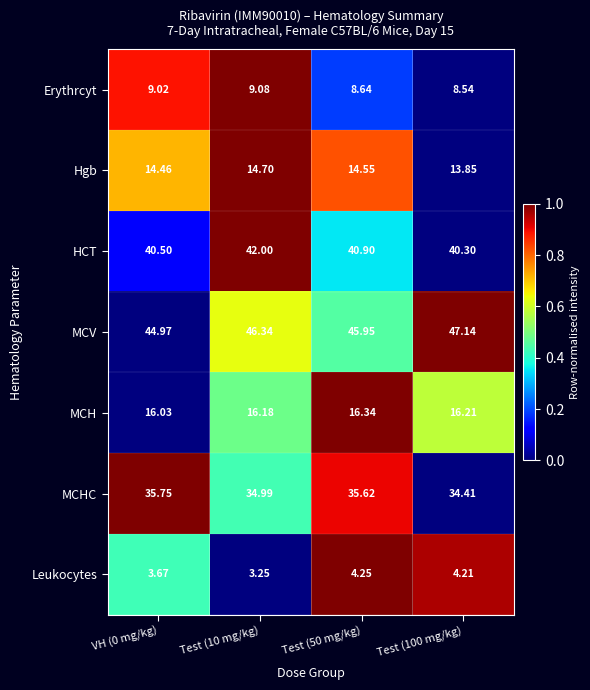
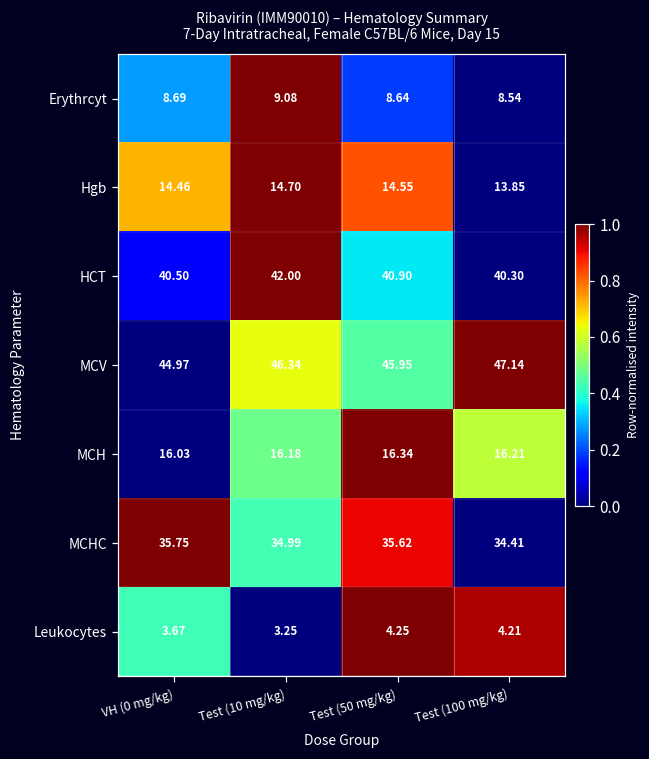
  {
    "Erythrcyt": {
-     "VH (0 mg/kg)": 9.02,
+     "VH (0 mg/kg)": 8.69,
      "Test (10 mg/kg)": 9.08,
      "Test (50 mg/kg)": 8.64,
      "Test (100 mg/kg)": 8.54
    },
    "Hgb": {
      "VH (0 mg/kg)": 14.46,
      "Test (10 mg/kg)": 14.70,
      "Test (50 mg/kg)": 14.55,
      "Test (100 mg/kg)": 13.85
    },
    "HCT": {
      "VH (0 mg/kg)": 40.50,
      "Test (10 mg/kg)": 42.00,
      "Test (50 mg/kg)": 40.90,
      "Test (100 mg/kg)": 40.30
    },
    "MCV": {
      "VH (0 mg/kg)": 44.97,
      "Test (10 mg/kg)": 46.34,
      "Test (50 mg/kg)": 45.95,
      "Test (100 mg/kg)": 47.14
    },
    "MCH": {
      "VH (0 mg/kg)": 16.03,
      "Test (10 mg/kg)": 16.18,
      "Test (50 mg/kg)": 16.34,
      "Test (100 mg/kg)": 16.21
    },
    "MCHC": {
      "VH (0 mg/kg)": 35.75,
      "Test (10 mg/kg)": 34.99,
      "Test (50 mg/kg)": 35.62,
      "Test (100 mg/kg)": 34.41
    },
    "Leukocytes": {
      "VH (0 mg/kg)": 3.67,
      "Test (10 mg/kg)": 3.25,
      "Test (50 mg/kg)": 4.25,
      "Test (100 mg/kg)": 4.21
    }
  }
